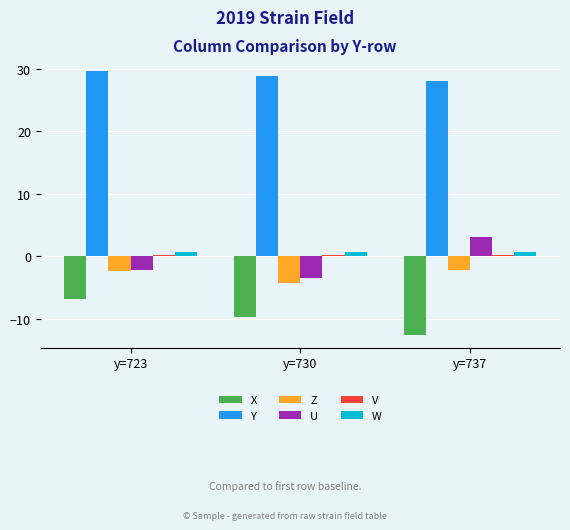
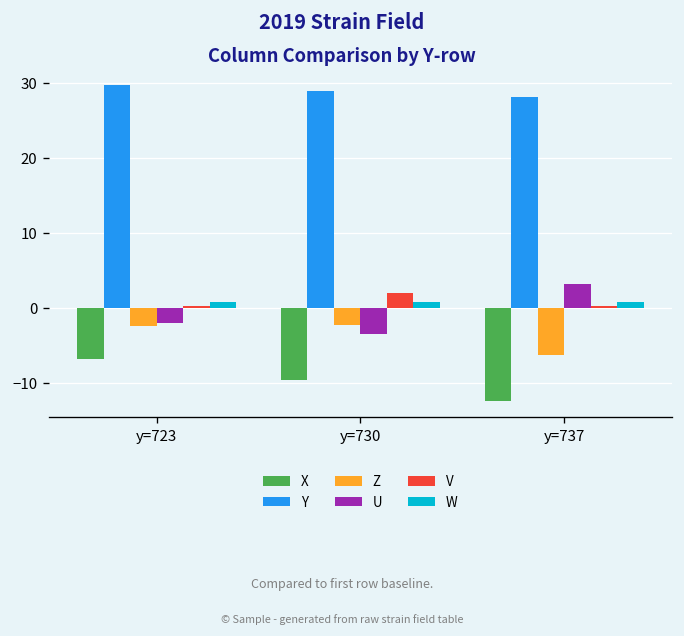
  {
    "X": {
      "y=723": -7,
      "y=730": -10,
      "y=737": -13
    },
    "Z": {
      "y=723": -2,
-     "y=730": -4,
-     "y=737": -2
+     "y=730": -2,
+     "y=737": -6
    },
    "U": {
      "y=723": -2,
      "y=730": -4,
      "y=737": 3
    },
    "V": {
-     "y=730": 0
+     "y=730": 2
    }
  }
